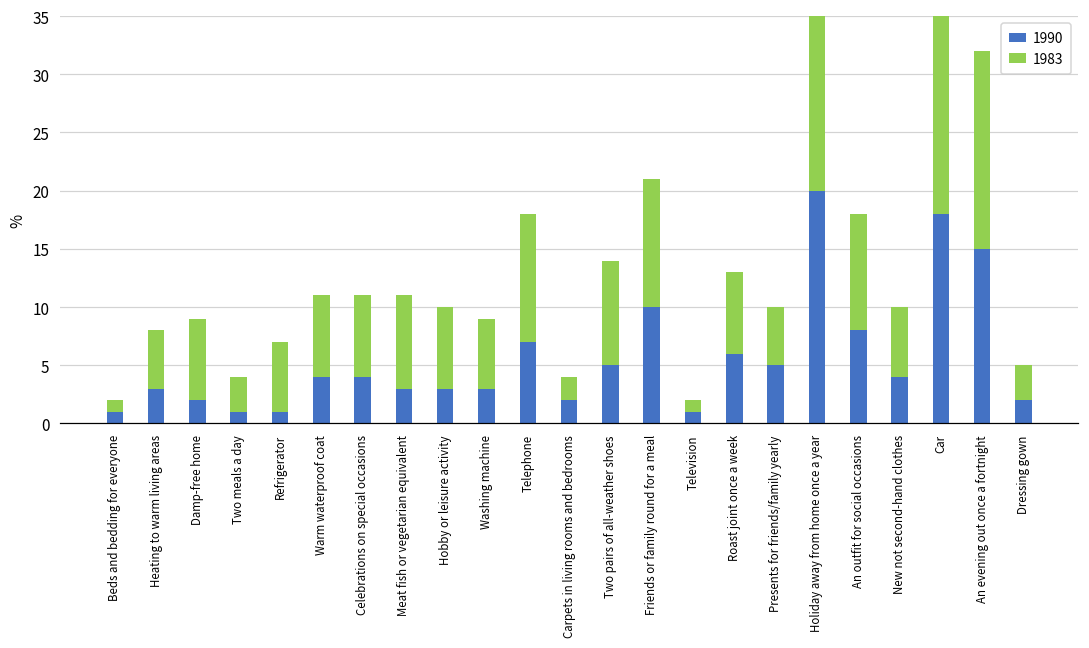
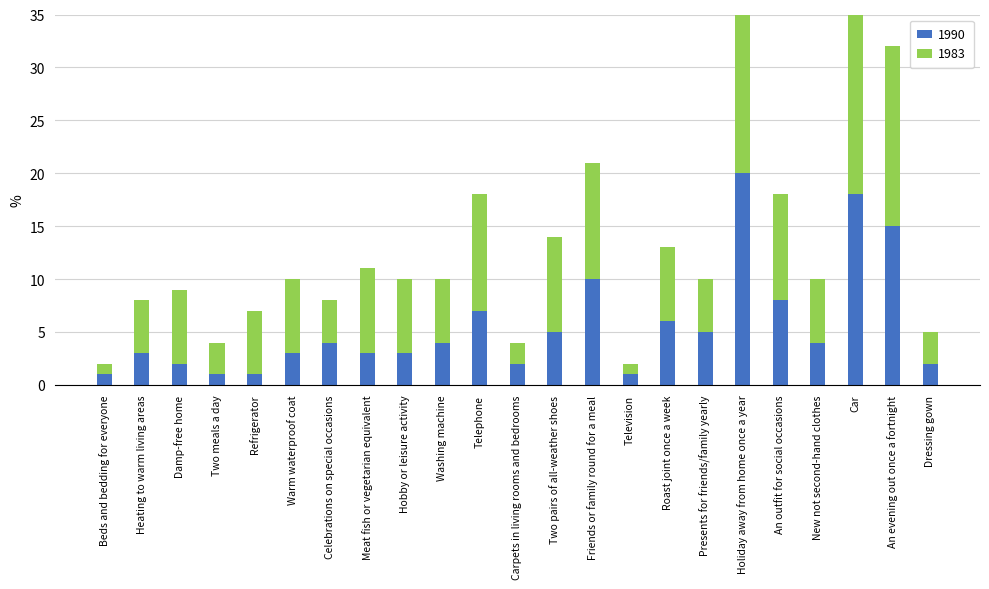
  {
    "1990": {
      "Beds and bedding for everyone": 1,
      "Heating to warm living areas": 3,
      "Damp-free home": 2,
      "Two meals a day": 1,
      "Refrigerator": 1,
-     "Warm waterproof coat": 4,
+     "Warm waterproof coat": 3,
      "Celebrations on special occasions": 4,
      "Meat fish or vegetarian equivalent": 3,
      "Hobby or leisure activity": 3,
-     "Washing machine": 3,
+     "Washing machine": 4,
      "Telephone": 7,
      "Carpets in living rooms and bedrooms": 2,
      "Two pairs of all-weather shoes": 5,
      "Friends or family round for a meal": 10,
      "Television": 1,
      "Roast joint once a week": 6,
      "Presents for friends/family yearly": 5,
      "Holiday away from home once a year": 20,
      "An outfit for social occasions": 8,
      "New not second-hand clothes": 4,
      "Car": 18,
      "An evening out once a fortnight": 15,
      "Dressing gown": 2
    },
    "1983": {
      "Beds and bedding for everyone": 1,
      "Heating to warm living areas": 5,
      "Damp-free home": 7,
      "Two meals a day": 3,
      "Refrigerator": 6,
      "Warm waterproof coat": 7,
-     "Celebrations on special occasions": 7,
+     "Celebrations on special occasions": 4,
      "Meat fish or vegetarian equivalent": 8,
      "Hobby or leisure activity": 7,
      "Washing machine": 6,
      "Telephone": 11,
      "Carpets in living rooms and bedrooms": 2,
      "Two pairs of all-weather shoes": 9,
      "Friends or family round for a meal": 11,
      "Television": 1,
      "Roast joint once a week": 7,
      "Presents for friends/family yearly": 5,
      "An outfit for social occasions": 10,
      "New not second-hand clothes": 6,
      "An evening out once a fortnight": 17,
      "Dressing gown": 3
    }
  }
